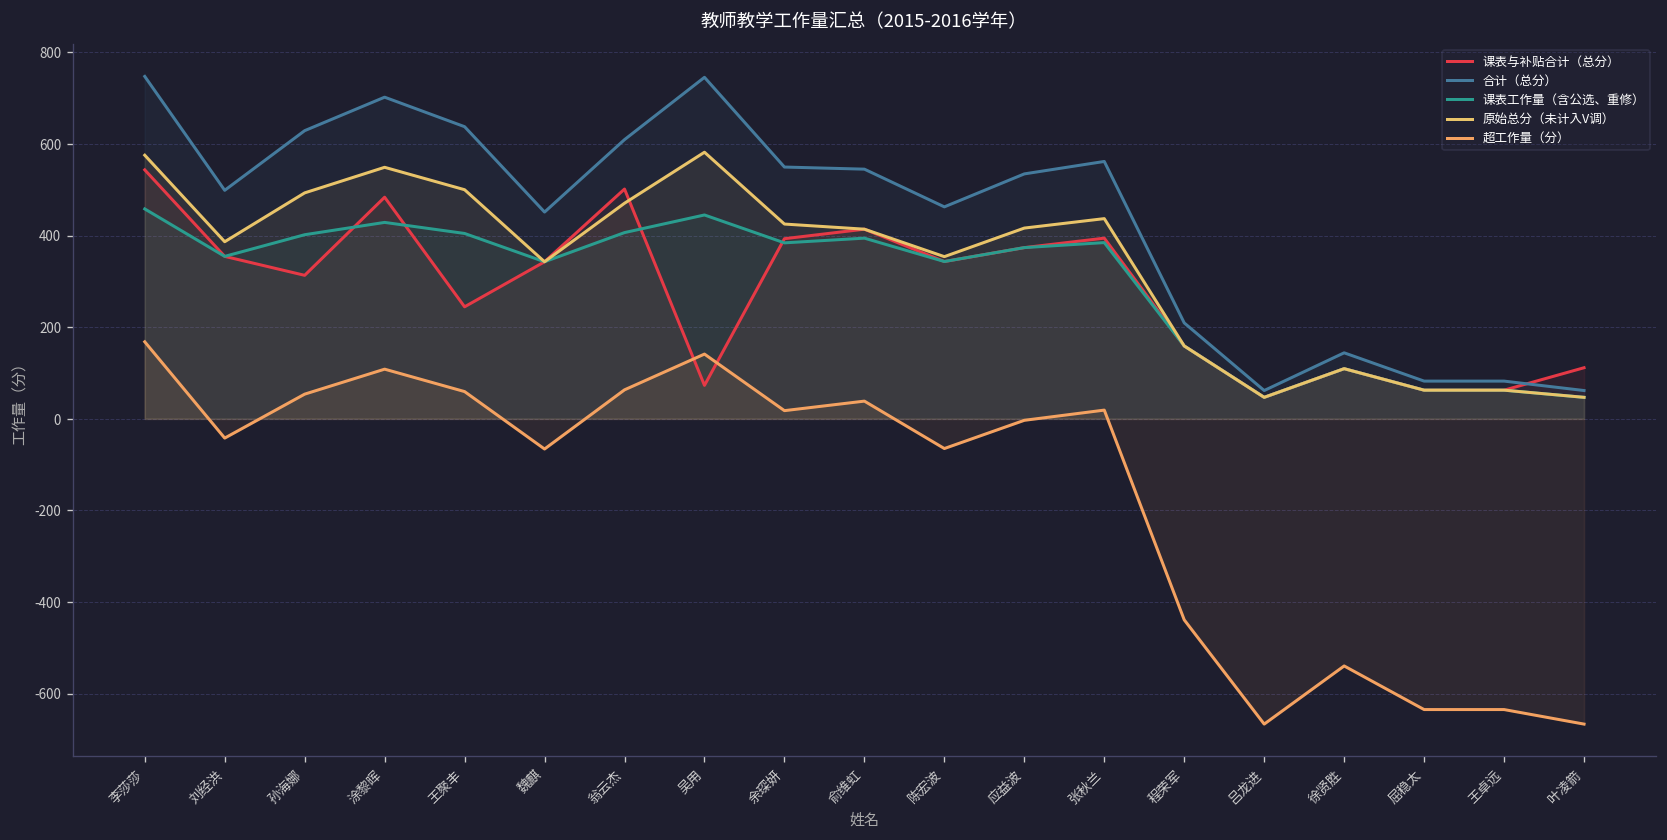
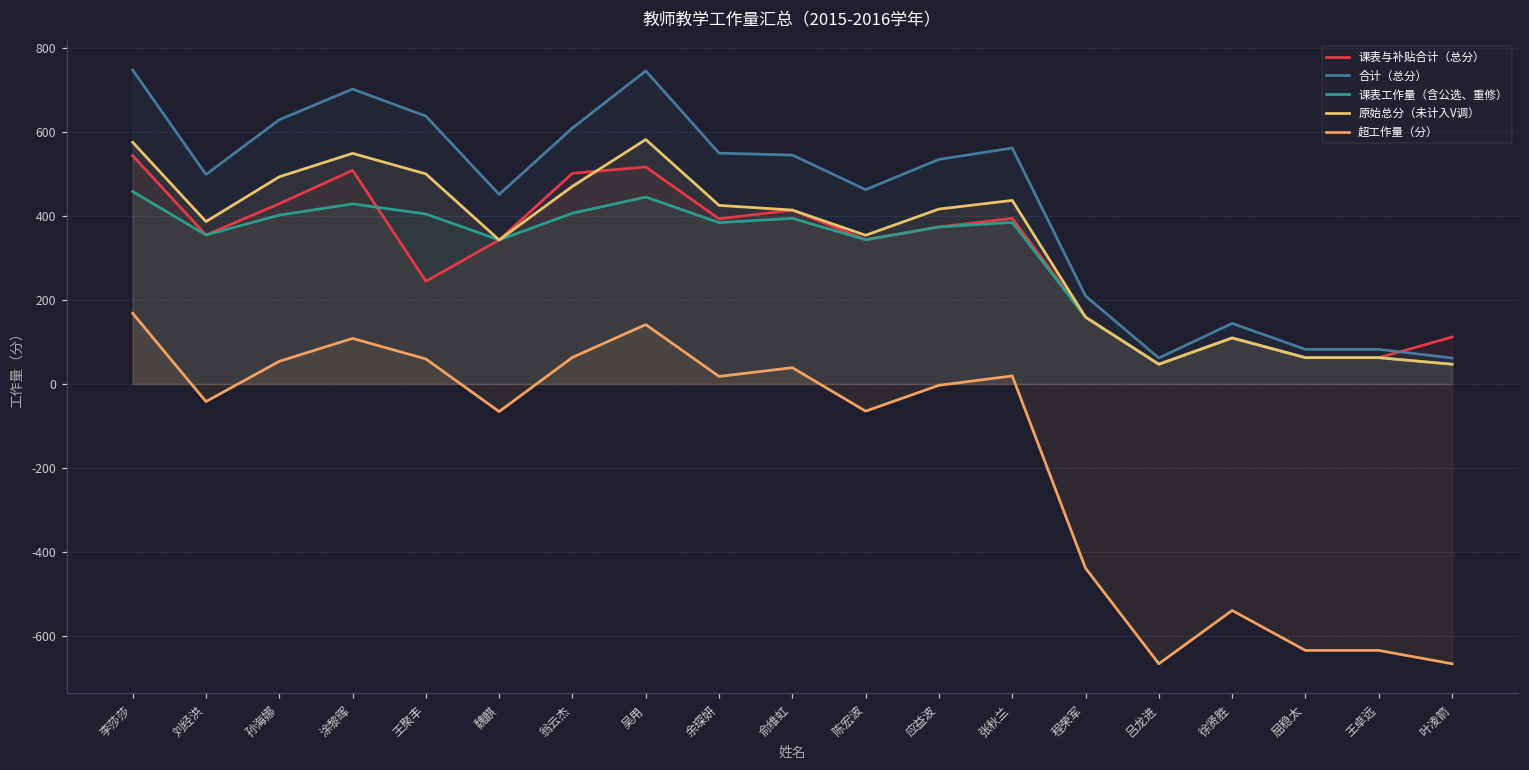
  {
    "课表与补贴合计（总分）": {
      "李莎莎": 540,
-     "孙海娜": 310,
-     "涂黎晖": 480,
+     "孙海娜": 430,
+     "涂黎晖": 510,
      "王聚丰": 240,
      "翁云杰": 500,
-     "吴用": 70,
+     "吴用": 520,
      "余琛妍": 390,
      "张秋兰": 390,
      "叶凌箭": 110
    }
  }
